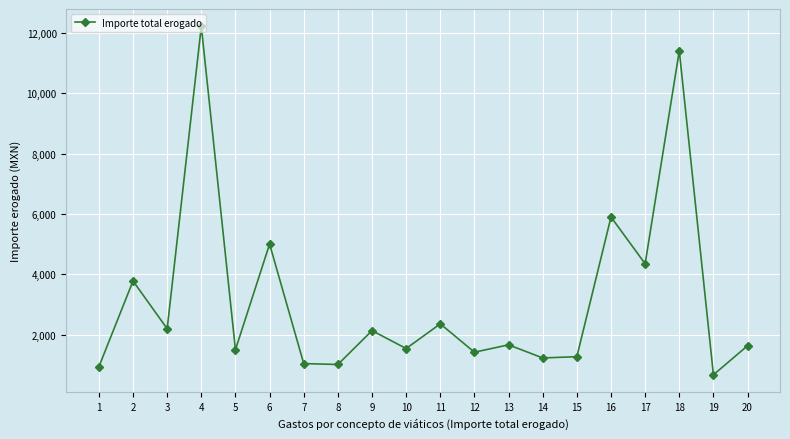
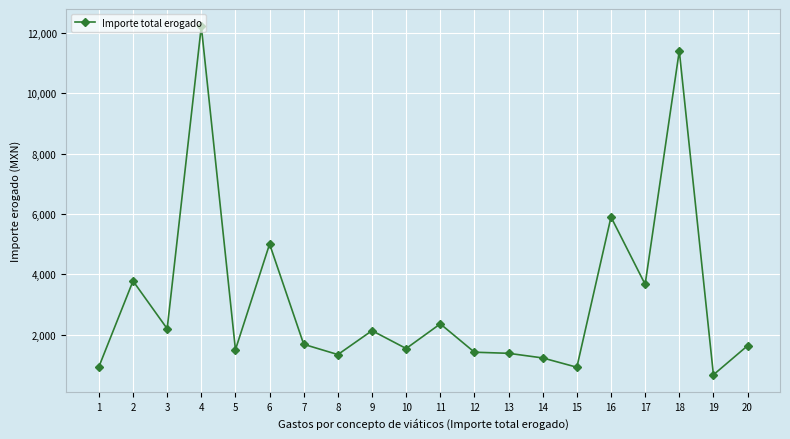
  {
    "1": "900",
    "2": "3,800",
    "3": "2,200",
    "5": "1,500",
    "6": "5,000",
-   "7": "1,000",
-   "8": "1,000",
+   "7": "1,700",
+   "8": "1,300",
    "9": "2,100",
    "10": "1,500",
    "11": "2,400",
    "12": "1,400",
-   "13": "1,700",
+   "13": "1,400",
    "14": "1,200",
-   "15": "1,300",
+   "15": "900",
    "16": "5,900",
-   "17": "4,400",
+   "17": "3,700",
    "18": "11,400",
    "19": "700",
    "20": "1,600"
  }
